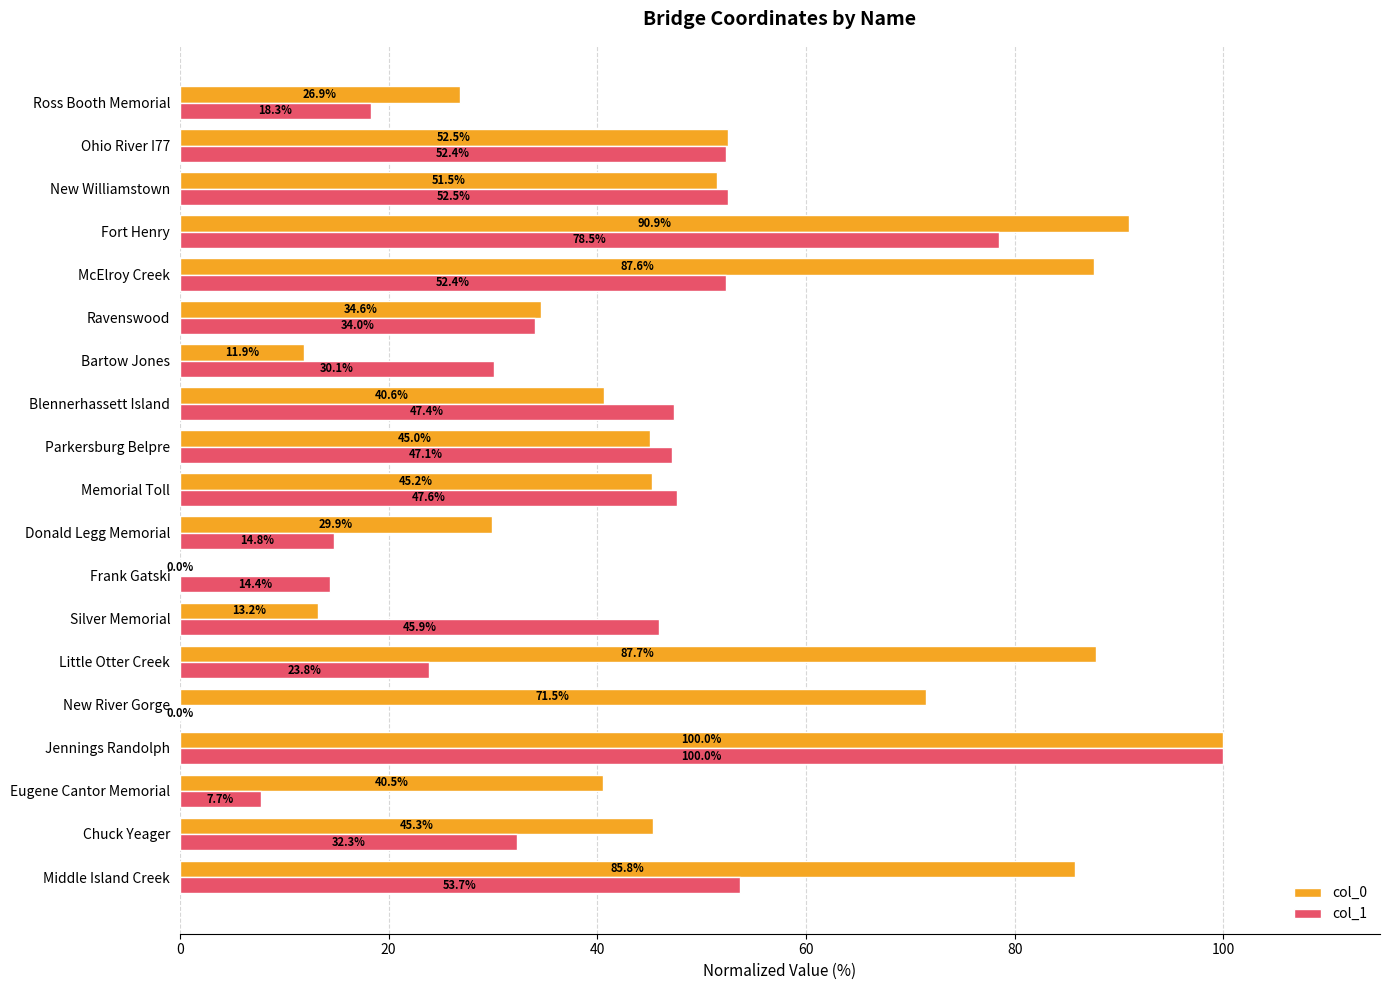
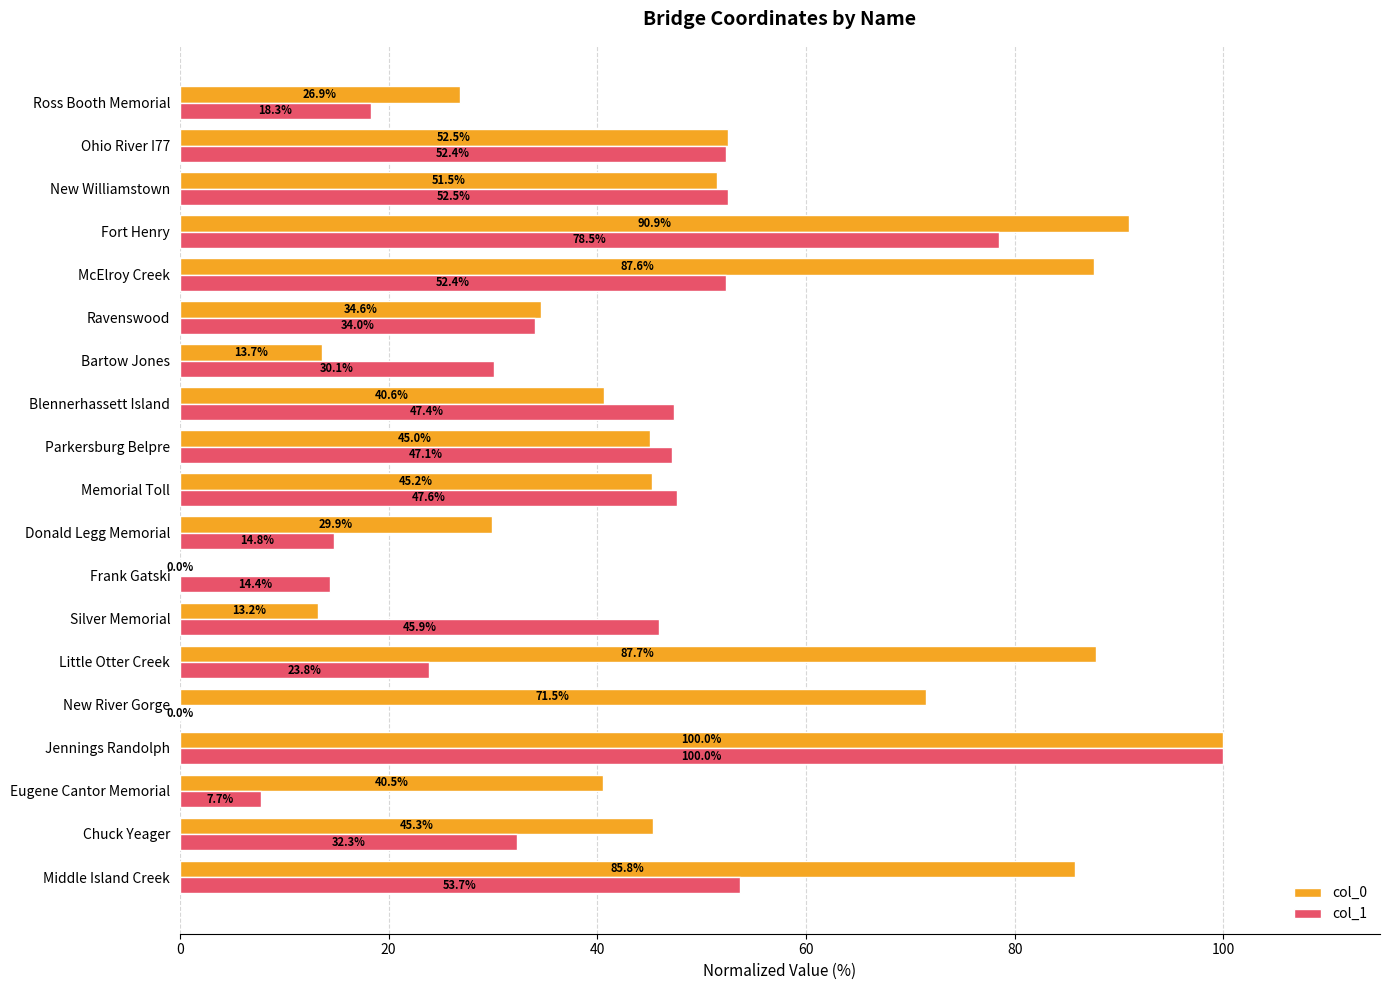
  {
    "col_0": {
      "Ross Booth Memorial": "26.9%",
      "Ohio River I77": "52.5%",
      "New Williamstown": "51.5%",
      "Fort Henry": "90.9%",
      "McElroy Creek": "87.6%",
      "Ravenswood": "34.6%",
-     "Bartow Jones": "11.9%",
+     "Bartow Jones": "13.7%",
      "Blennerhassett Island": "40.6%",
      "Parkersburg Belpre": "45.0%",
      "Memorial Toll": "45.2%",
      "Donald Legg Memorial": "29.9%",
      "Frank Gatski": "0.0%",
      "Silver Memorial": "13.2%",
      "Little Otter Creek": "87.7%",
      "New River Gorge": "71.5%",
      "Jennings Randolph": "100.0%",
      "Eugene Cantor Memorial": "40.5%",
      "Chuck Yeager": "45.3%",
      "Middle Island Creek": "85.8%"
    },
    "col_1": {
      "Ross Booth Memorial": "18.3%",
      "Ohio River I77": "52.4%",
      "New Williamstown": "52.5%",
      "Fort Henry": "78.5%",
      "McElroy Creek": "52.4%",
      "Ravenswood": "34.0%",
      "Bartow Jones": "30.1%",
      "Blennerhassett Island": "47.4%",
      "Parkersburg Belpre": "47.1%",
      "Memorial Toll": "47.6%",
      "Donald Legg Memorial": "14.8%",
      "Frank Gatski": "14.4%",
      "Silver Memorial": "45.9%",
      "Little Otter Creek": "23.8%",
      "New River Gorge": "0.0%",
      "Jennings Randolph": "100.0%",
      "Eugene Cantor Memorial": "7.7%",
      "Chuck Yeager": "32.3%",
      "Middle Island Creek": "53.7%"
    }
  }
